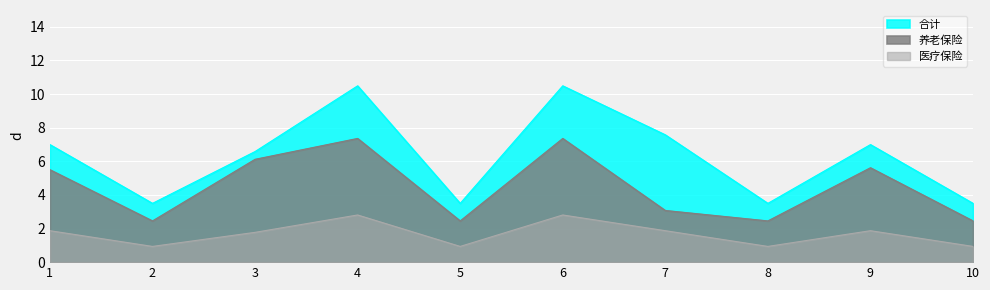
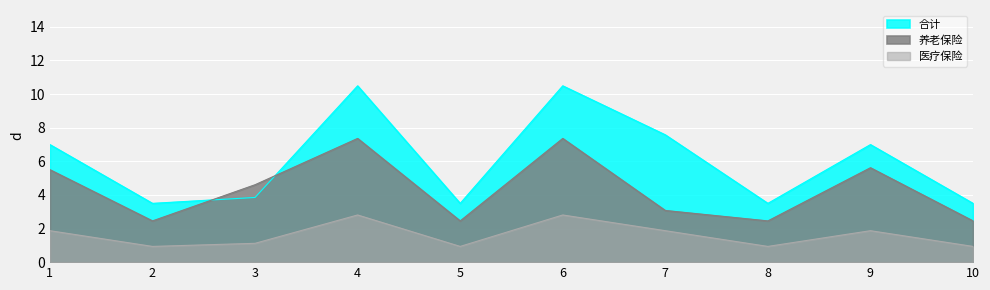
  {
    "合计": {
      "1": 7.0,
      "2": 3.5,
-     "3": 6.6,
+     "3": 3.8,
      "4": 10.5,
      "5": 3.5,
      "6": 10.5,
      "7": 7.6,
      "8": 3.5,
      "9": 7.0,
      "10": 3.5
    },
    "养老保险": {
      "1": 5.5,
      "2": 2.5,
-     "3": 6.1,
+     "3": 4.6,
      "4": 7.4,
      "5": 2.5,
      "6": 7.4,
      "7": 3.1,
      "8": 2.5,
      "9": 5.6,
      "10": 2.5
    },
    "医疗保险": {
      "1": 1.9,
      "2": 0.9,
-     "3": 1.8,
+     "3": 1.1,
      "4": 2.8,
      "5": 0.9,
      "6": 2.8,
      "7": 1.9,
      "8": 0.9,
      "9": 1.9,
      "10": 0.9
    }
  }
